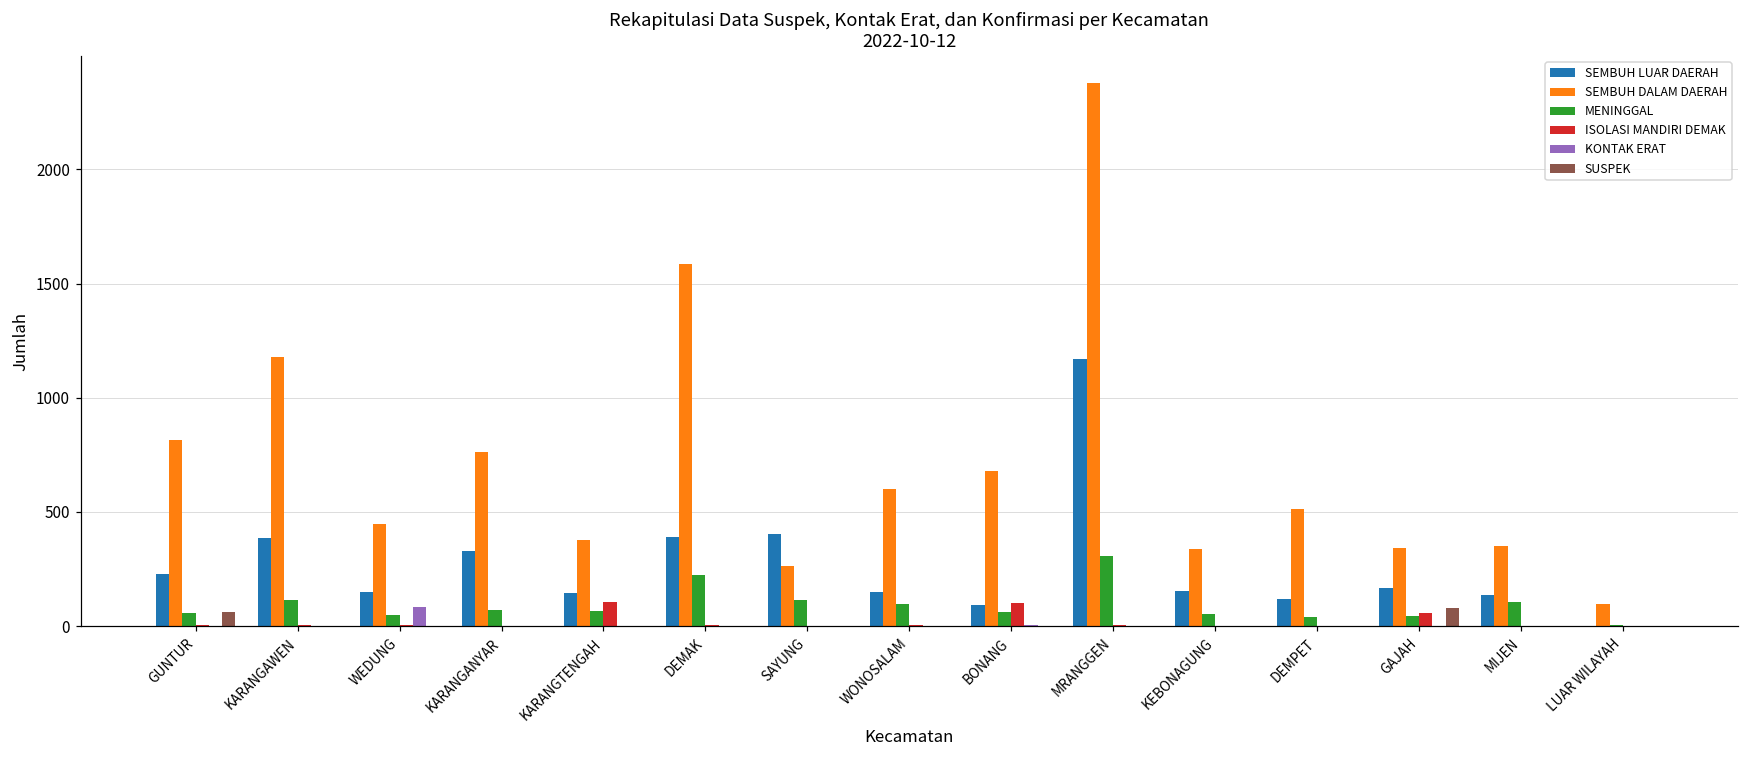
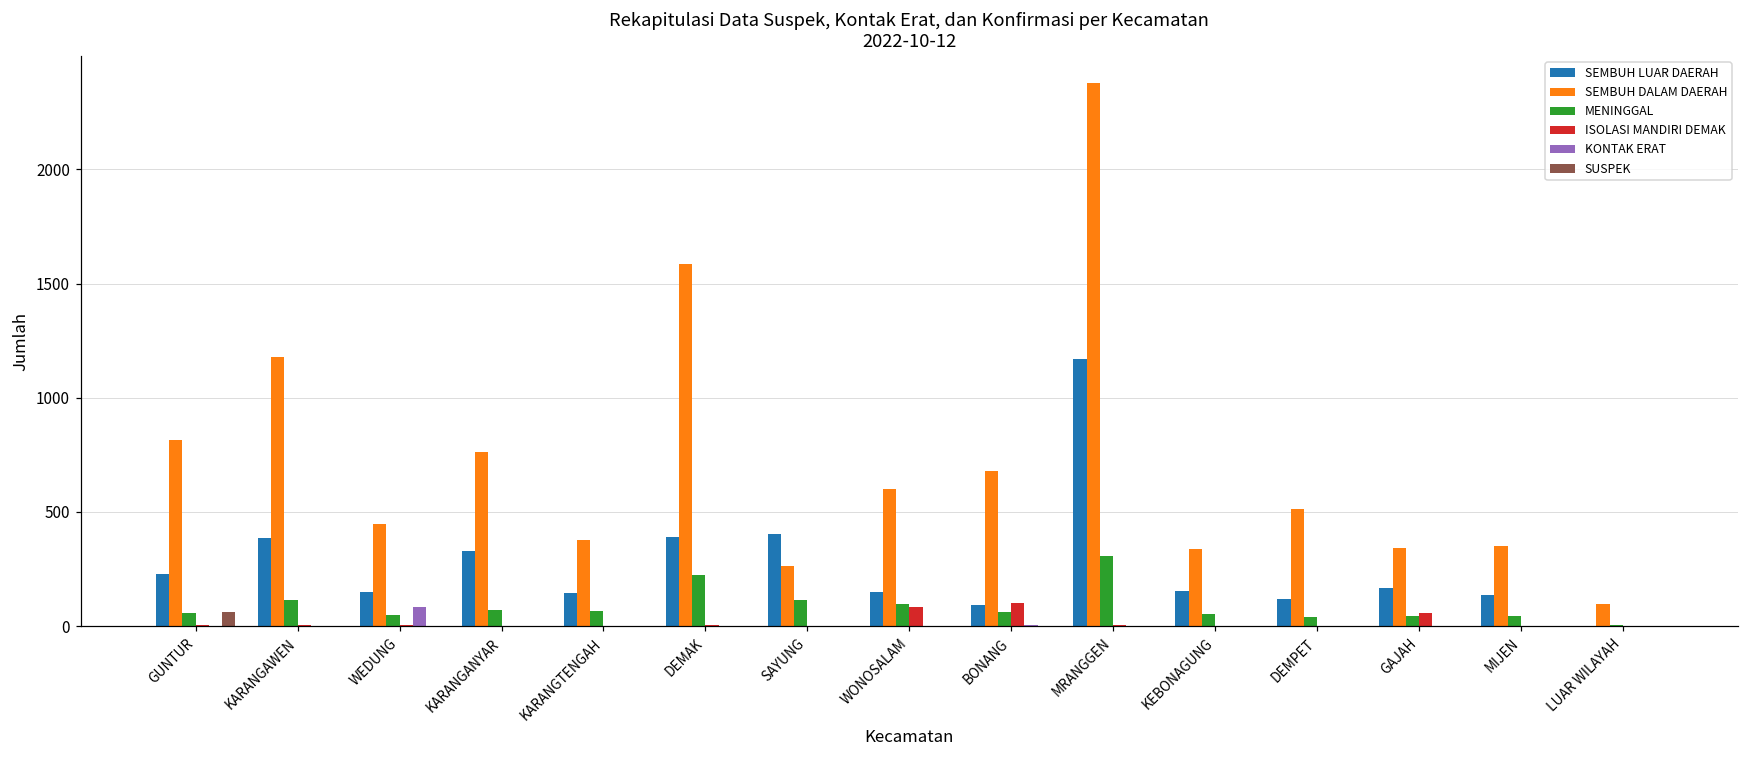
  {
    "SEMBUH LUAR DAERAH": {
      "GUNTUR": 230,
      "KARANGAWEN": 390,
      "WEDUNG": 150,
      "KARANGANYAR": 330,
      "KARANGTENGAH": 150,
      "DEMAK": 390,
      "SAYUNG": 400,
      "WONOSALAM": 150,
      "BONANG": 90,
      "MRANGGEN": 1170,
      "KEBONAGUNG": 150,
      "DEMPET": 120,
      "GAJAH": 170,
      "MIJEN": 140,
      "LUAR WILAYAH": 0
    },
    "SEMBUH DALAM DAERAH": {
      "GUNTUR": 820,
      "KARANGAWEN": 1180,
      "WEDUNG": 450,
      "KARANGANYAR": 760,
      "KARANGTENGAH": 380,
      "DEMAK": 1590,
      "SAYUNG": 260,
      "WONOSALAM": 600,
      "BONANG": 680,
      "MRANGGEN": 2380,
      "KEBONAGUNG": 340,
      "DEMPET": 510,
      "GAJAH": 340,
      "MIJEN": 350,
      "LUAR WILAYAH": 100
    },
    "MENINGGAL": {
      "GUNTUR": 60,
      "KARANGAWEN": 120,
      "WEDUNG": 50,
      "KARANGANYAR": 70,
      "KARANGTENGAH": 70,
      "DEMAK": 220,
      "SAYUNG": 120,
      "WONOSALAM": 100,
      "BONANG": 60,
      "MRANGGEN": 310,
      "KEBONAGUNG": 50,
      "DEMPET": 40,
      "GAJAH": 40,
-     "MIJEN": 110
+     "MIJEN": 50
    },
    "ISOLASI MANDIRI DEMAK": {
      "KARANGANYAR": 0,
-     "KARANGTENGAH": 110,
-     "WONOSALAM": 0,
+     "KARANGTENGAH": 0,
+     "WONOSALAM": 90,
      "BONANG": 100,
      "DEMPET": 0,
      "GAJAH": 60,
      "MIJEN": 0,
      "LUAR WILAYAH": 0
    },
    "KONTAK ERAT": {
      "KARANGAWEN": 0,
      "WEDUNG": 90,
      "KARANGANYAR": 0,
      "KARANGTENGAH": 0,
      "SAYUNG": 0,
      "KEBONAGUNG": 0,
      "DEMPET": 0,
      "GAJAH": 0,
      "LUAR WILAYAH": 0
    },
    "SUSPEK": {
      "GUNTUR": 60,
      "KARANGAWEN": 0,
      "WEDUNG": 0,
      "KARANGANYAR": 0,
      "KARANGTENGAH": 0,
      "DEMAK": 0,
      "SAYUNG": 0,
      "WONOSALAM": 0,
      "KEBONAGUNG": 0,
      "DEMPET": 0,
-     "GAJAH": 80,
+     "GAJAH": 0,
      "MIJEN": 0,
      "LUAR WILAYAH": 0
    }
  }
